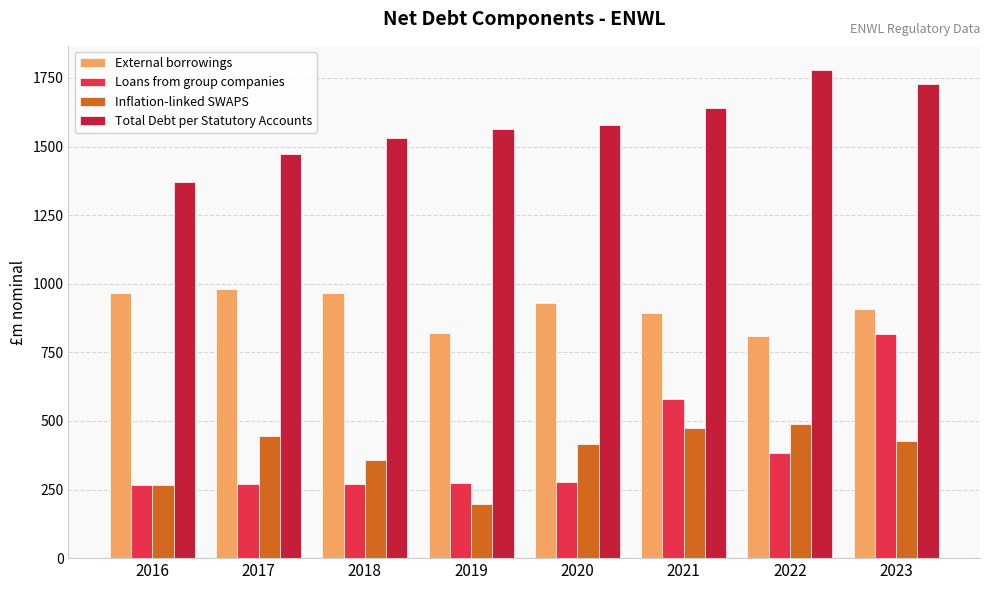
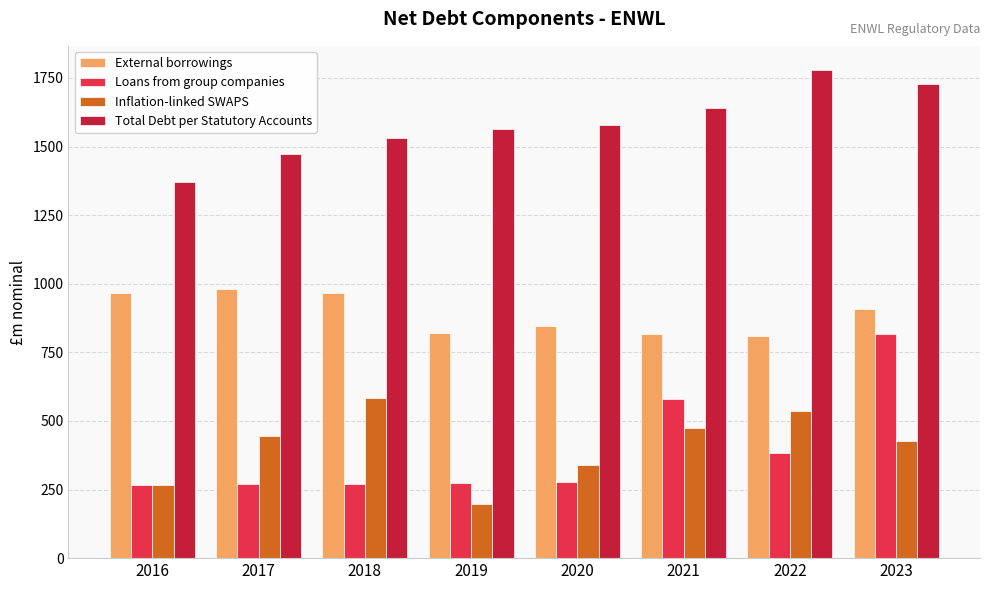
  {
    "External borrowings": {
      "2016": 960,
      "2017": 980,
      "2018": 970,
      "2019": 820,
-     "2020": 930,
-     "2021": 890,
+     "2020": 840,
+     "2021": 820,
      "2022": 810,
      "2023": 910
    },
    "Inflation-linked SWAPS": {
      "2016": 270,
      "2017": 450,
-     "2018": 360,
+     "2018": 580,
      "2019": 200,
-     "2020": 420,
+     "2020": 340,
      "2021": 470,
-     "2022": 490,
+     "2022": 540,
      "2023": 430
    }
  }
